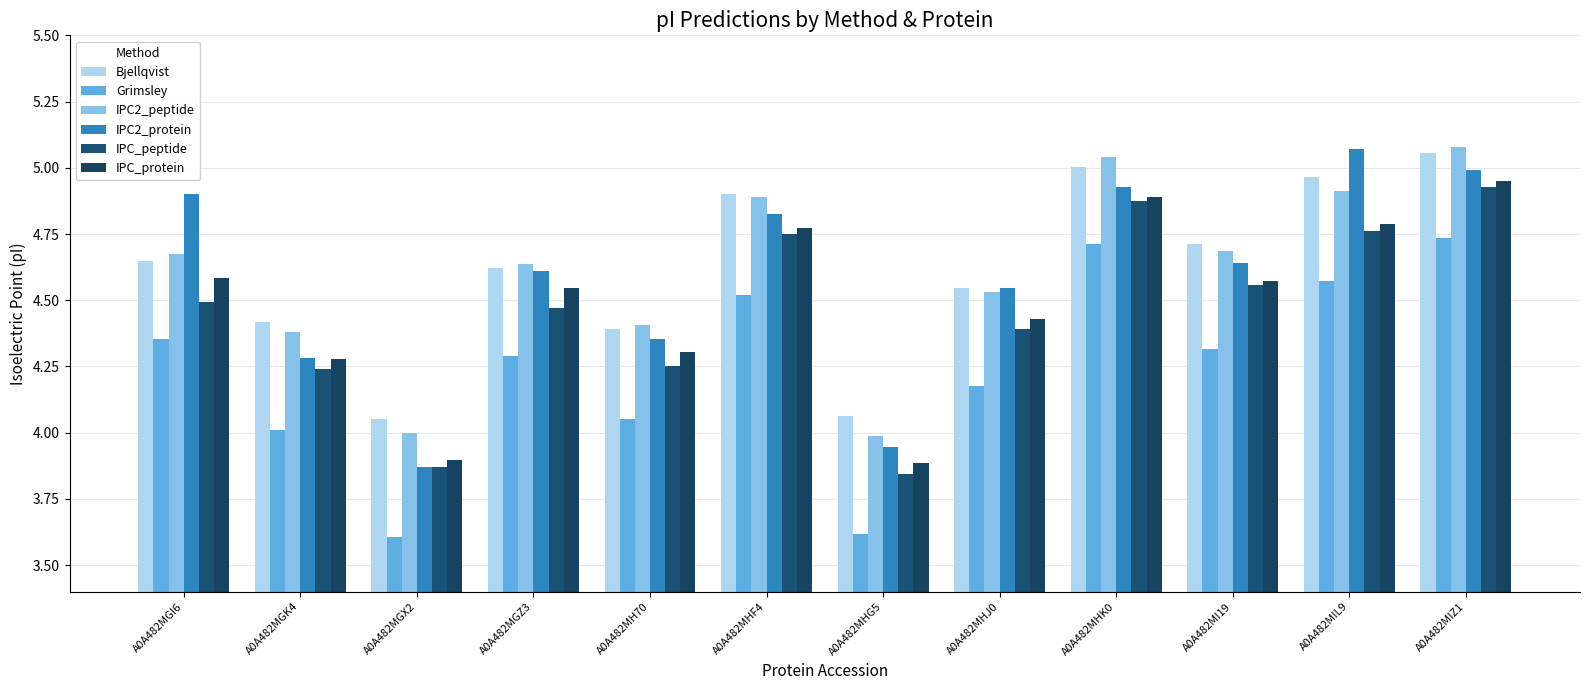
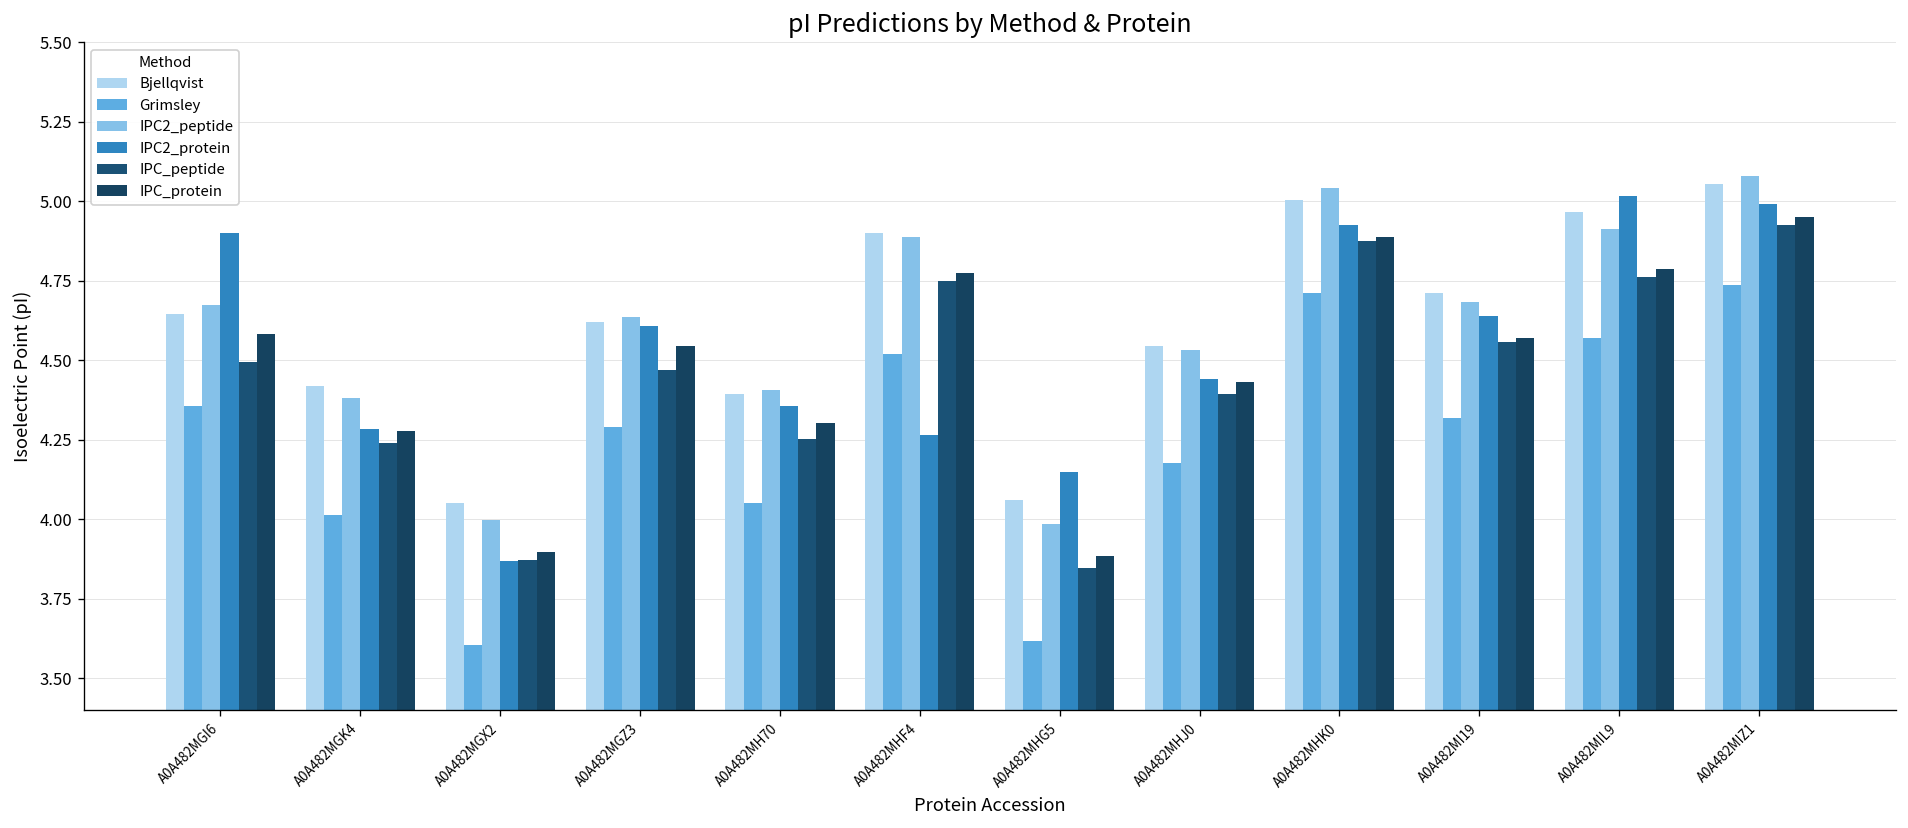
  {
    "IPC2_protein": {
      "A0A482MGI6": 4.90,
      "A0A482MGK4": 4.28,
      "A0A482MGX2": 3.87,
      "A0A482MGZ3": 4.61,
      "A0A482MH70": 4.36,
-     "A0A482MHF4": 4.83,
-     "A0A482MHG5": 3.95,
-     "A0A482MHJ0": 4.55,
+     "A0A482MHF4": 4.26,
+     "A0A482MHG5": 4.15,
+     "A0A482MHJ0": 4.44,
      "A0A482MHK0": 4.93,
      "A0A482MI19": 4.64,
-     "A0A482MIL9": 5.07,
+     "A0A482MIL9": 5.02,
      "A0A482MIZ1": 4.99
    }
  }
